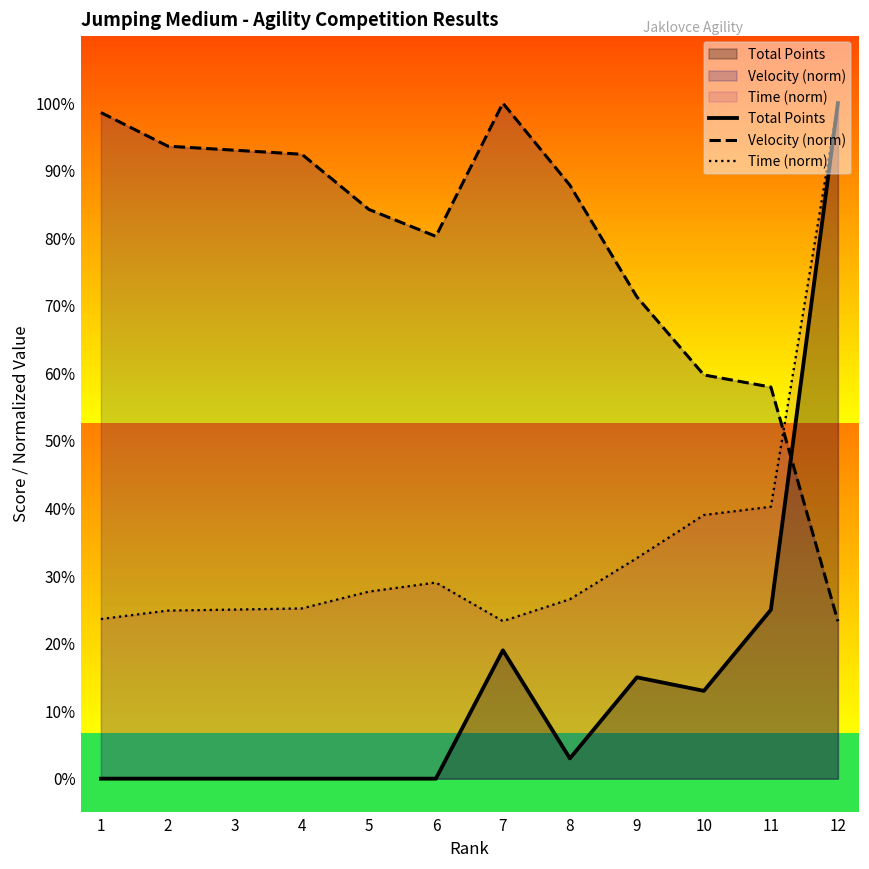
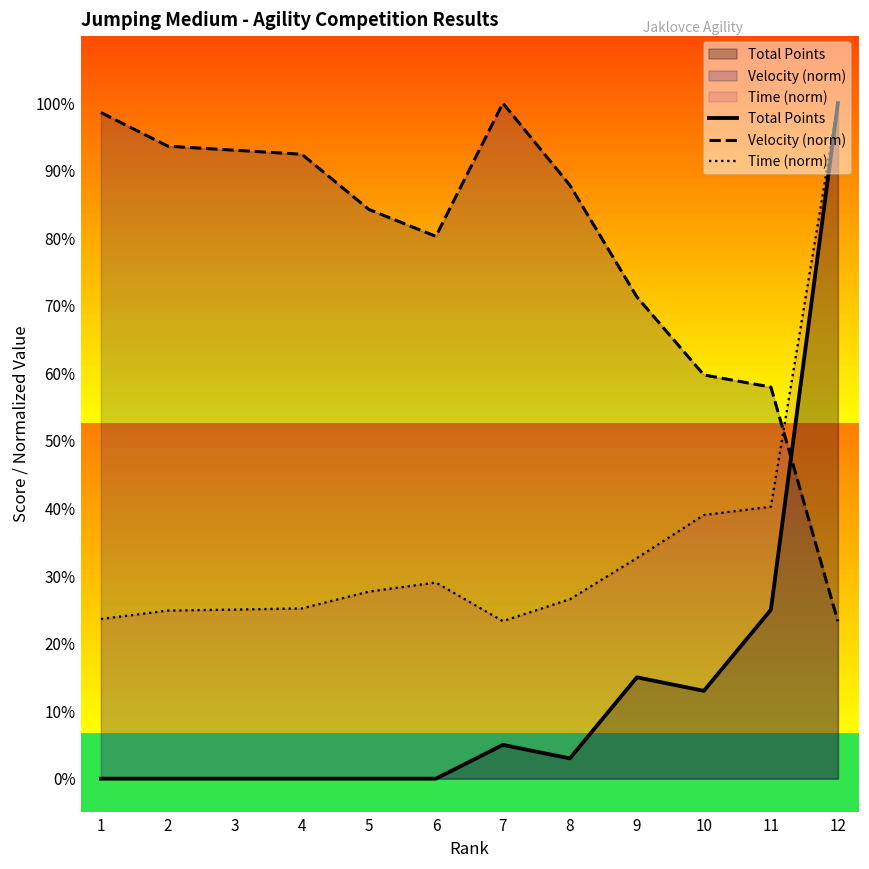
  {
    "Total Points": {
      "1": "0%",
      "2": "0%",
      "3": "0%",
      "4": "0%",
      "5": "0%",
      "6": "0%",
-     "7": "19%",
+     "7": "5%",
      "8": "3%",
      "9": "15%",
      "10": "13%",
      "11": "25%"
    }
  }
